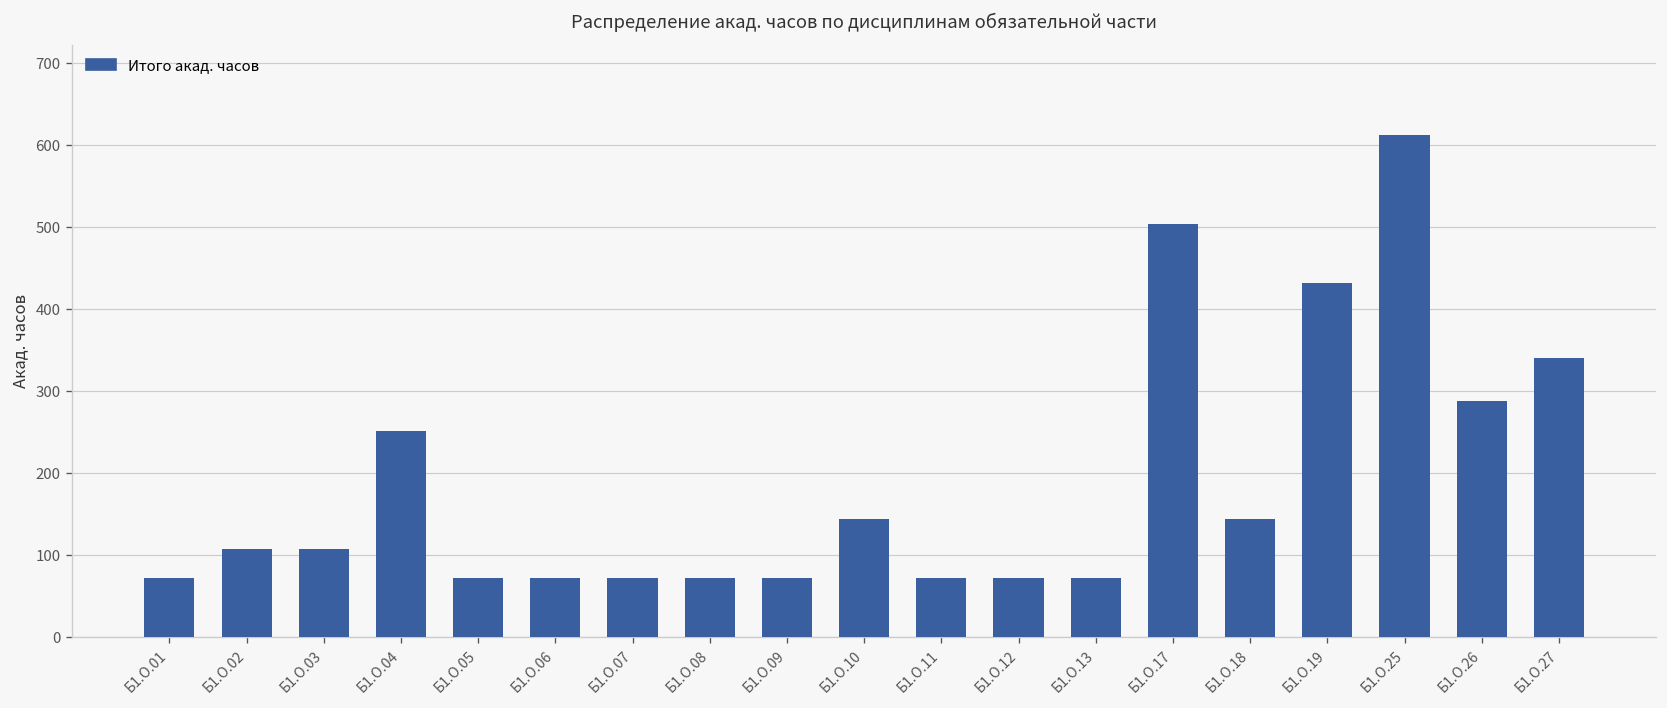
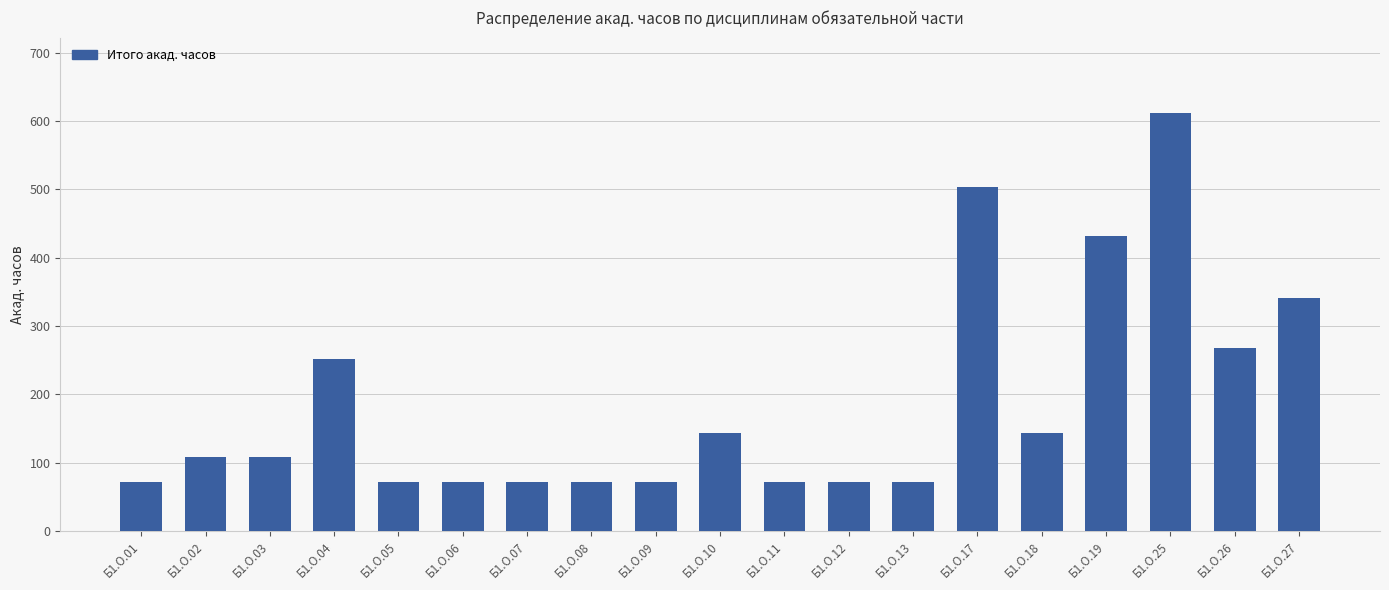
  {
    "Б1.О.01": 70,
    "Б1.О.02": 110,
    "Б1.О.03": 110,
    "Б1.О.04": 250,
    "Б1.О.05": 70,
    "Б1.О.06": 70,
    "Б1.О.07": 70,
    "Б1.О.08": 70,
    "Б1.О.09": 70,
    "Б1.О.10": 140,
    "Б1.О.11": 70,
    "Б1.О.12": 70,
    "Б1.О.13": 70,
    "Б1.О.17": 500,
    "Б1.О.18": 140,
    "Б1.О.19": 430,
    "Б1.О.25": 610,
-   "Б1.О.26": 290,
+   "Б1.О.26": 270,
    "Б1.О.27": 340
  }
